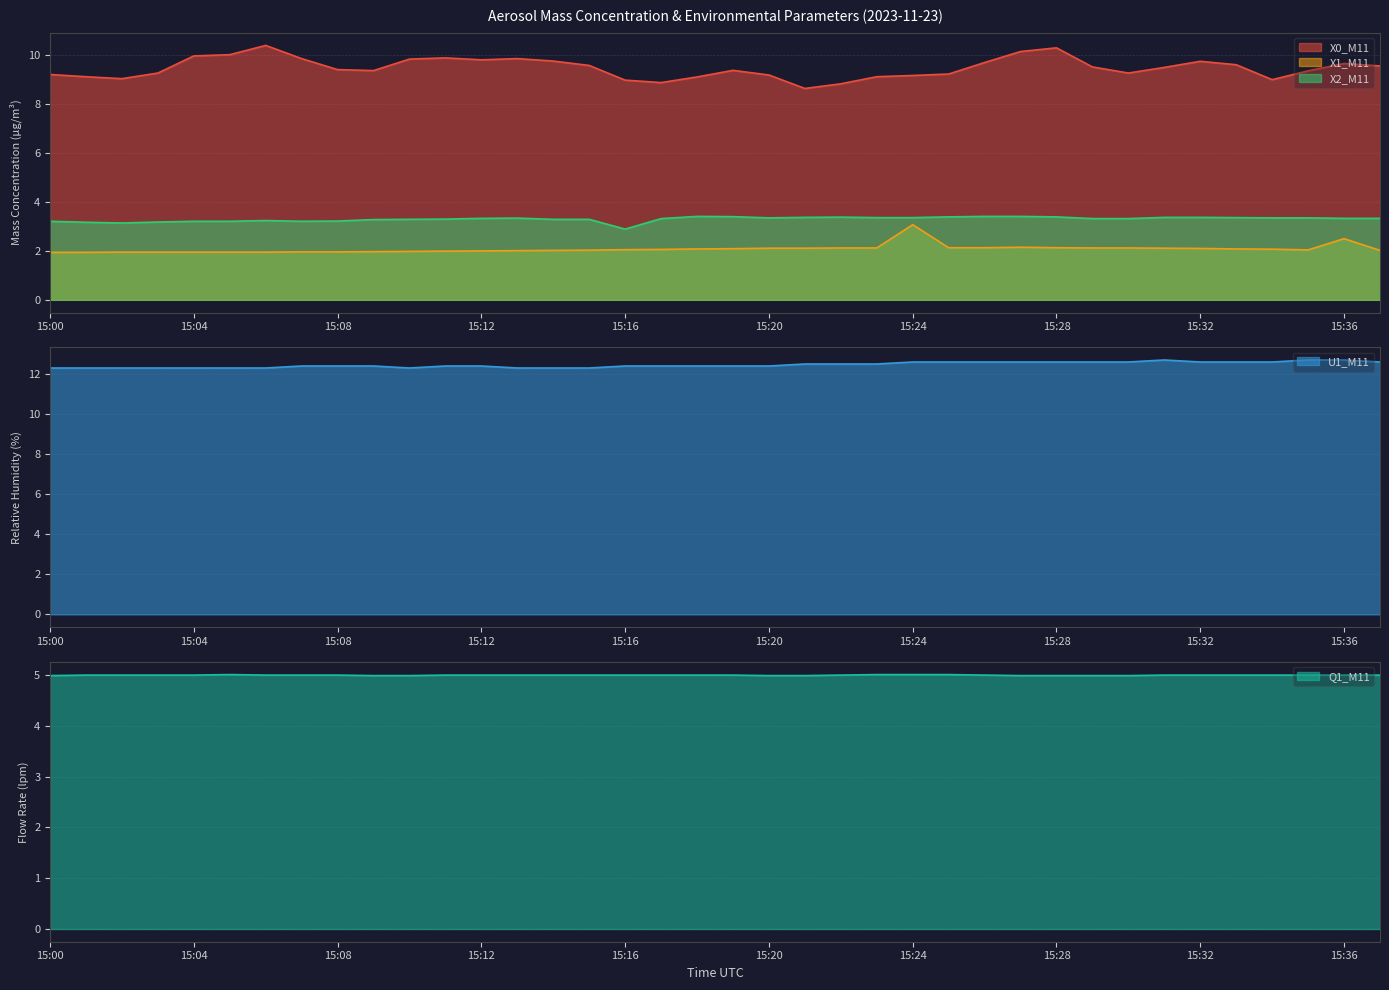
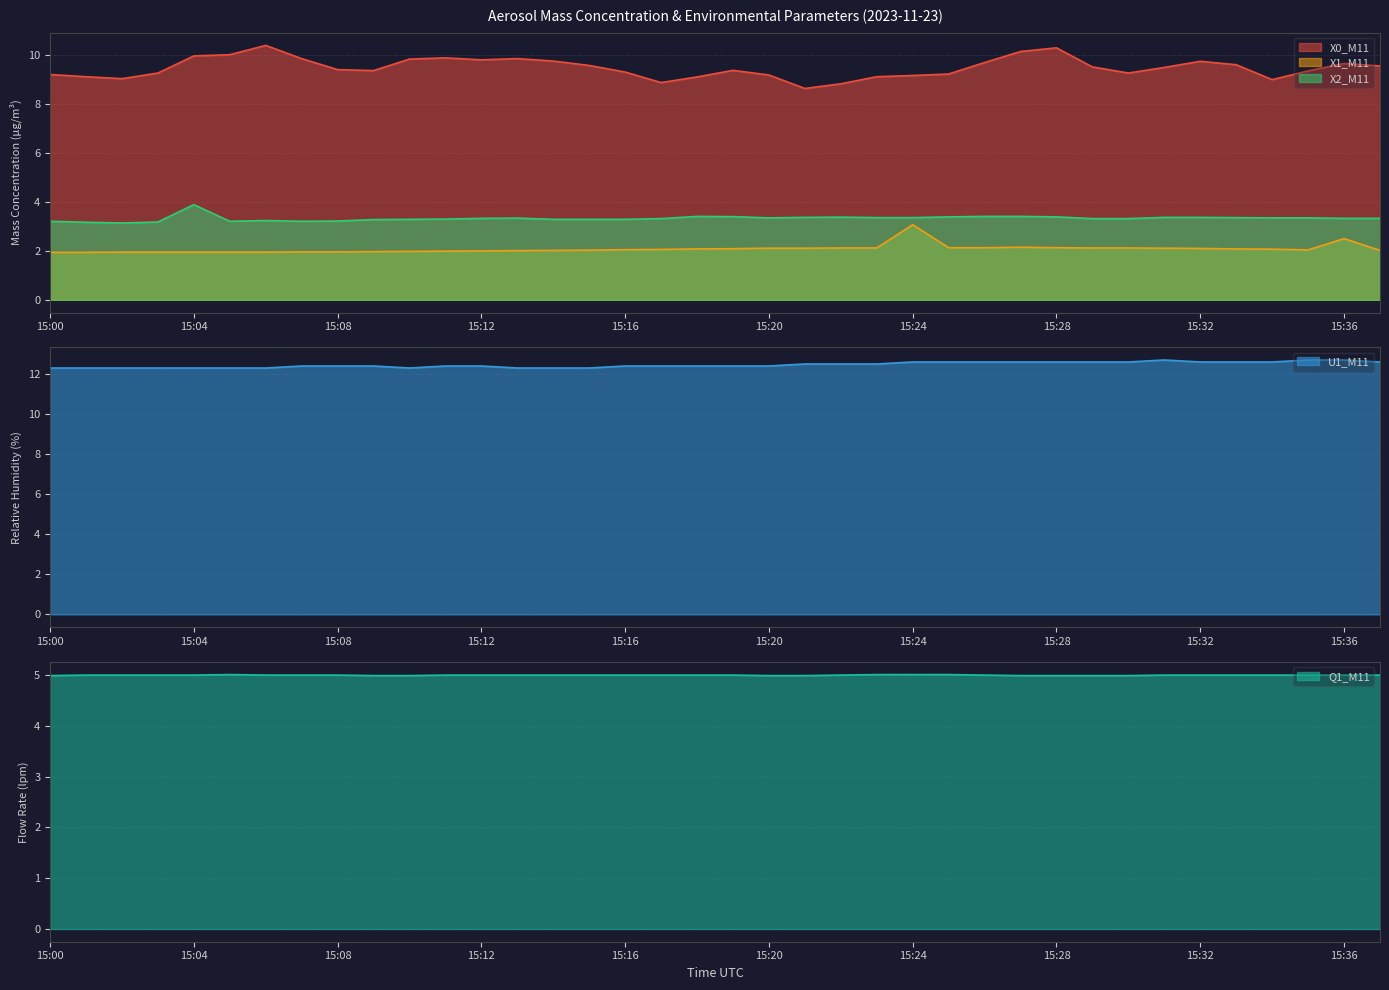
  {
    "Aerosol Mass Concentration & Environmental Parameters (2023-11-23)": {
      "X0_M11": {
        "15:00": 9.2,
        "15:04": 10.0,
        "15:08": 9.4,
        "15:12": 9.8,
-       "15:16": 9.0,
+       "15:16": 9.3,
        "15:20": 9.2,
        "15:24": 9.2,
        "15:28": 10.3,
        "15:32": 9.8
      },
      "X1_M11": {
        "15:00": 1.9,
        "15:04": 2.0,
        "15:08": 2.0,
        "15:12": 2.0,
        "15:16": 2.1,
        "15:20": 2.1,
        "15:24": 3.1,
        "15:28": 2.1,
        "15:32": 2.1,
        "15:36": 2.5
      },
      "X2_M11": {
        "15:00": 3.2,
-       "15:04": 3.2,
+       "15:04": 3.9,
        "15:08": 3.2,
        "15:12": 3.3,
-       "15:16": 2.9,
+       "15:16": 3.3,
        "15:20": 3.4,
        "15:24": 3.4,
        "15:28": 3.4,
        "15:32": 3.4,
        "15:36": 3.3
      }
    }
  }
